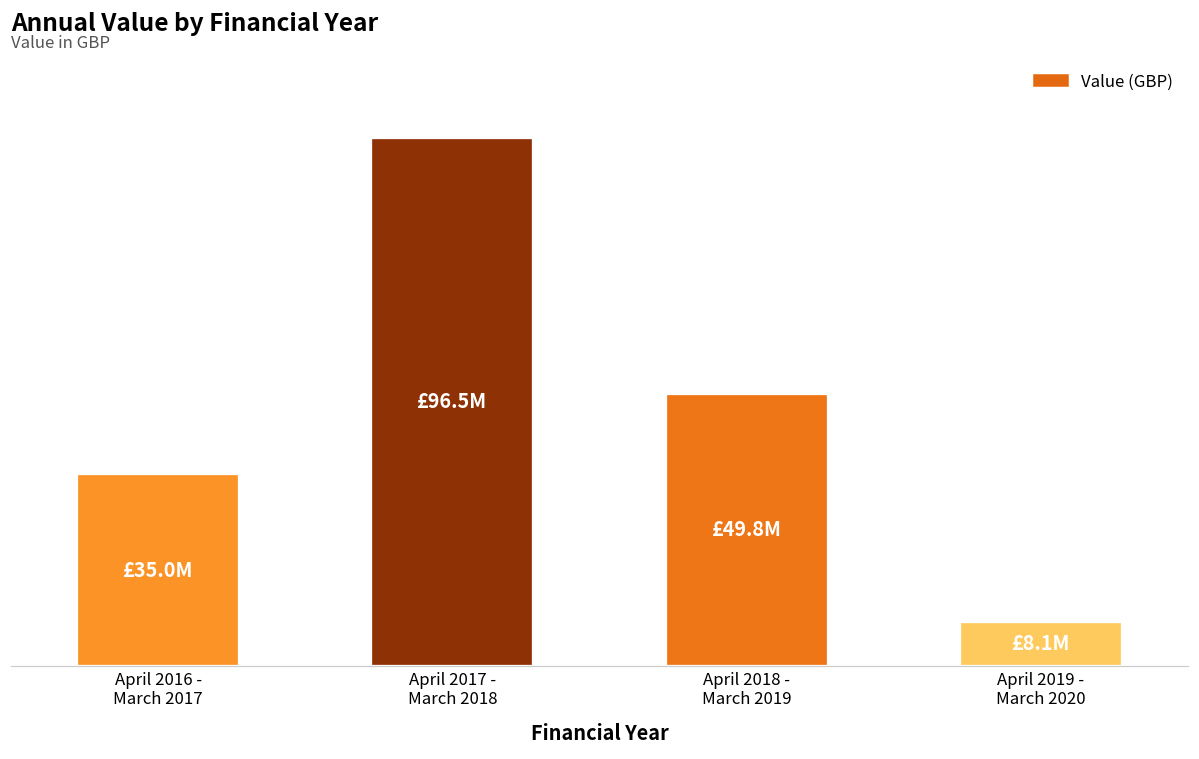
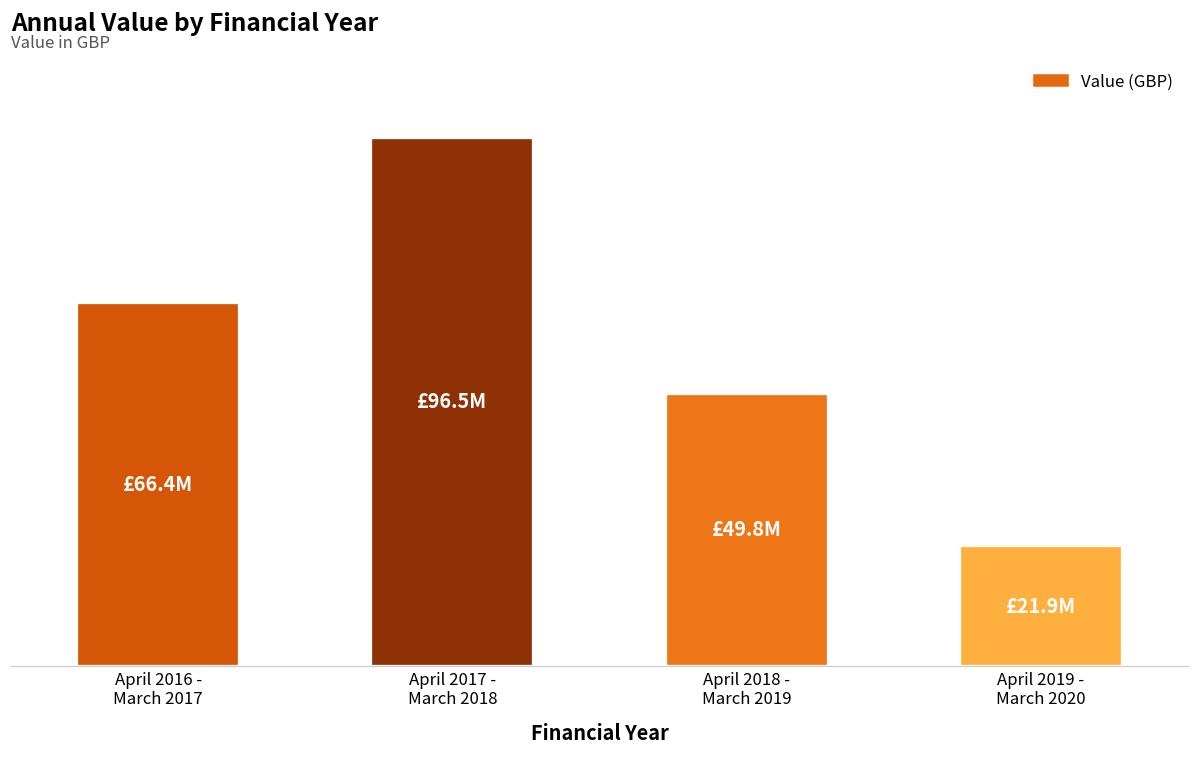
  {
-   "April 2016 - March 2017": "£35.0M",
+   "April 2016 - March 2017": "£66.4M",
    "April 2017 - March 2018": "£96.5M",
    "April 2018 - March 2019": "£49.8M",
-   "April 2019 - March 2020": "£8.1M"
+   "April 2019 - March 2020": "£21.9M"
  }
